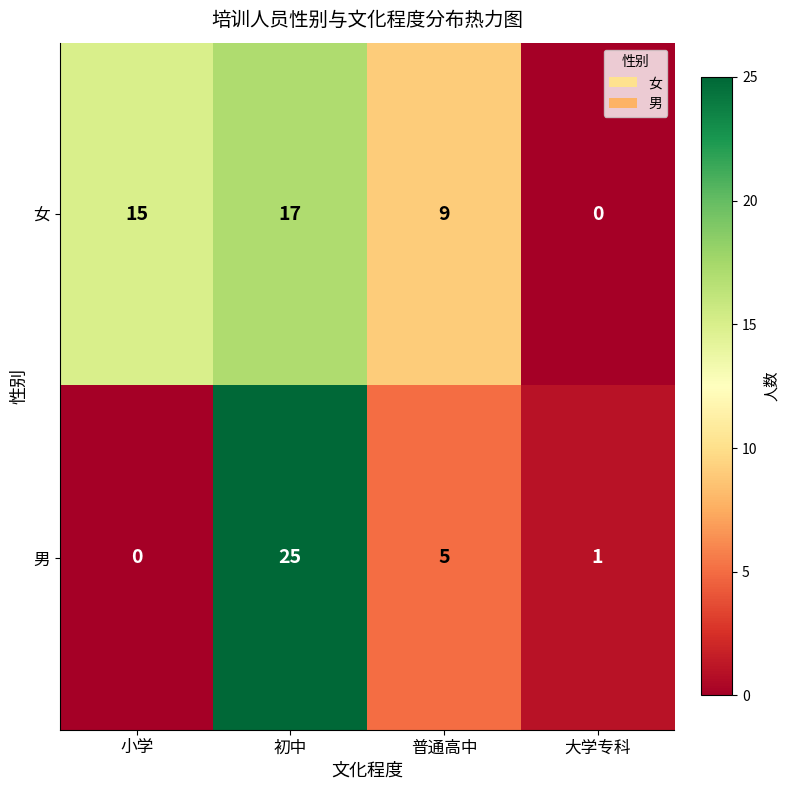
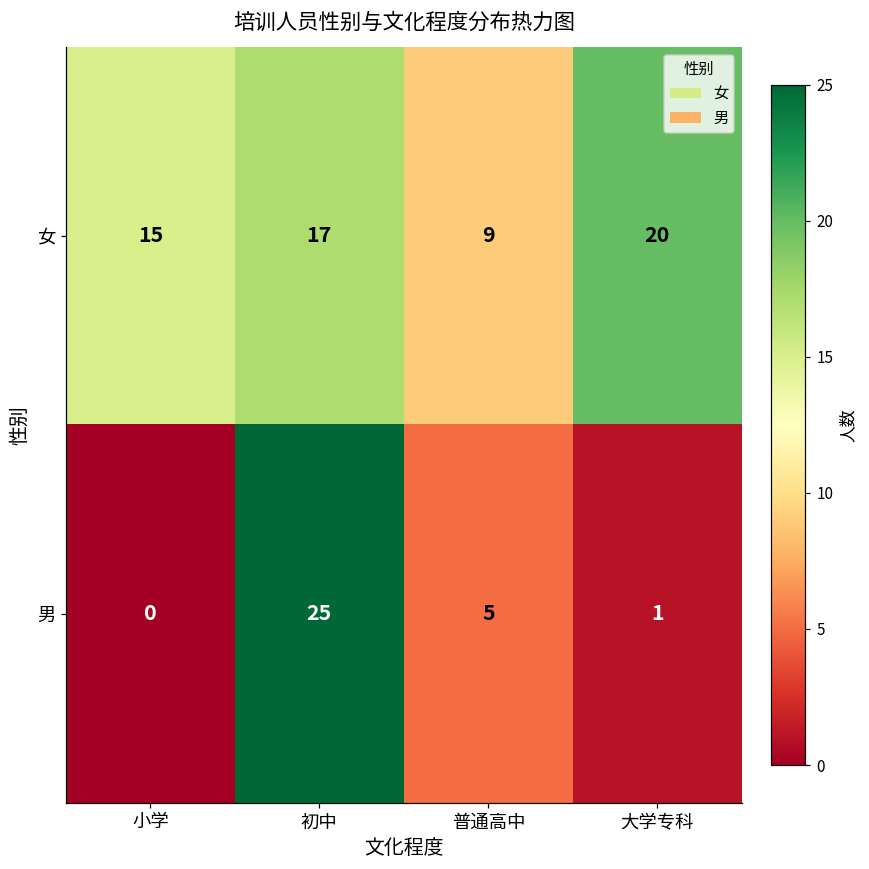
  {
    "女": {
      "小学": 15,
      "初中": 17,
      "普通高中": 9,
-     "大学专科": 0
+     "大学专科": 20
    },
    "男": {
      "小学": 0,
      "初中": 25,
      "普通高中": 5,
      "大学专科": 1
    }
  }
